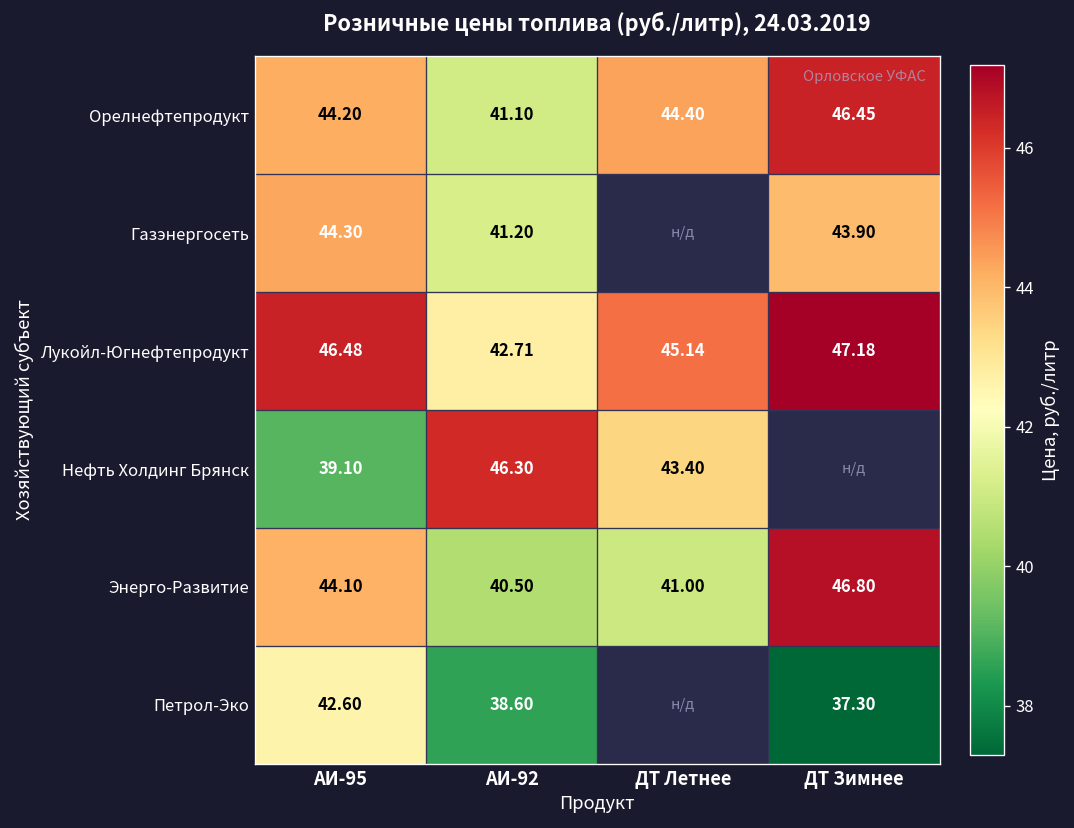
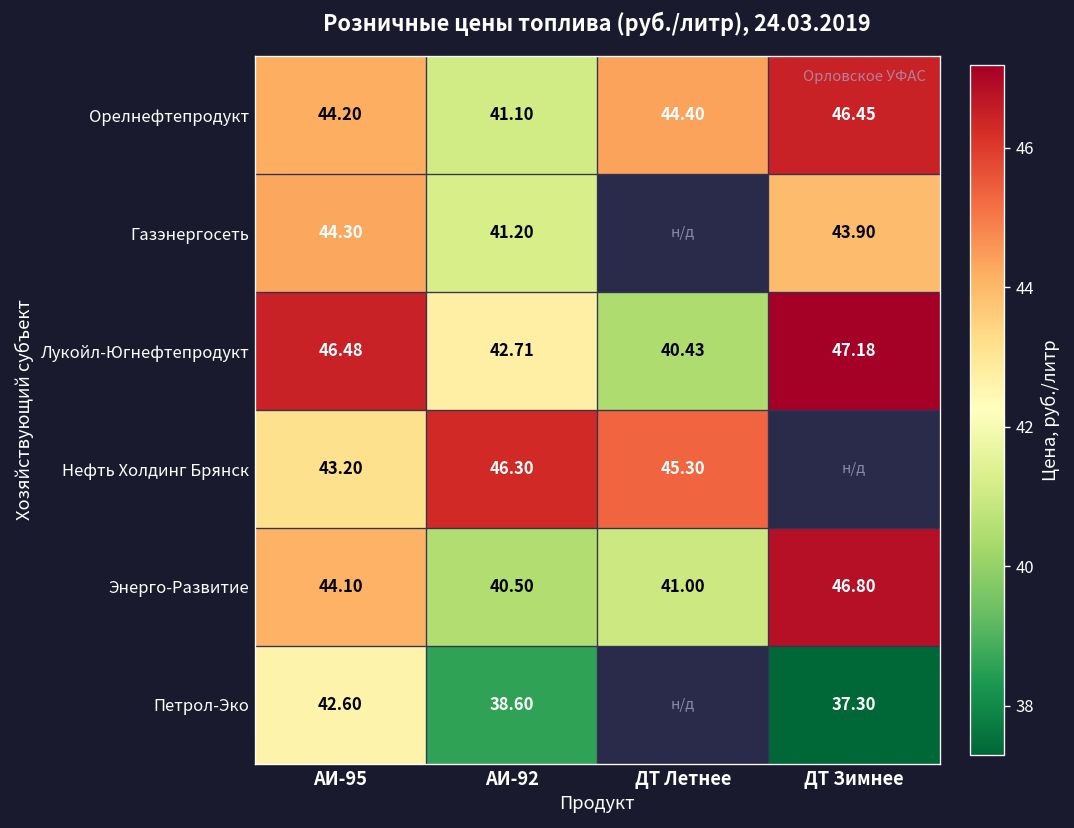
  {
    "Орелнефтепродукт": {
      "АИ-95": 44.20,
      "АИ-92": 41.10,
      "ДТ Летнее": 44.40
    },
    "Газэнергосеть": {
      "АИ-95": 44.30,
      "АИ-92": 41.20,
      "ДТ Зимнее": 43.90
    },
    "Лукойл-Югнефтепродукт": {
      "АИ-95": 46.48,
      "АИ-92": 42.71,
-     "ДТ Летнее": 45.14,
+     "ДТ Летнее": 40.43,
      "ДТ Зимнее": 47.18
    },
    "Нефть Холдинг Брянск": {
-     "АИ-95": 39.10,
+     "АИ-95": 43.20,
      "АИ-92": 46.30,
-     "ДТ Летнее": 43.40
+     "ДТ Летнее": 45.30
    },
    "Энерго-Развитие": {
      "АИ-95": 44.10,
      "АИ-92": 40.50,
      "ДТ Летнее": 41.00,
      "ДТ Зимнее": 46.80
    },
    "Петрол-Эко": {
      "АИ-95": 42.60,
      "АИ-92": 38.60,
      "ДТ Зимнее": 37.30
    }
  }
